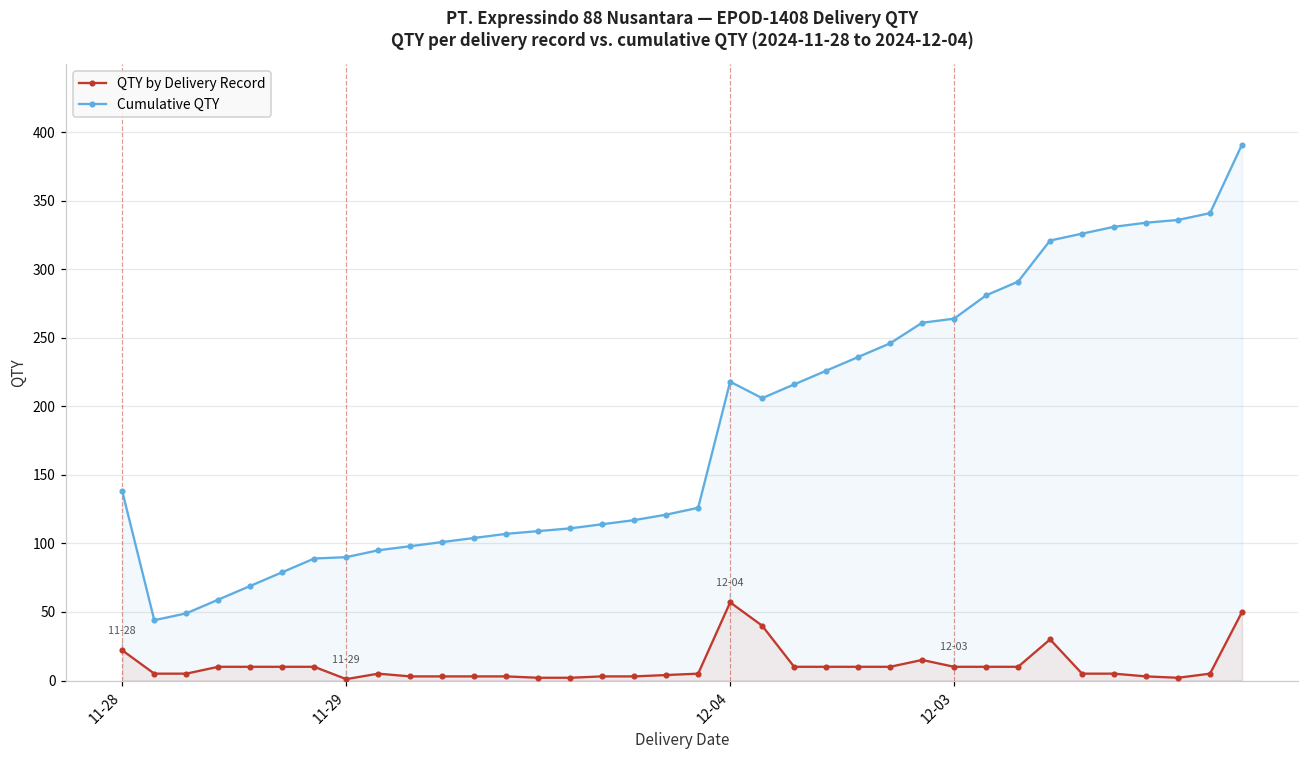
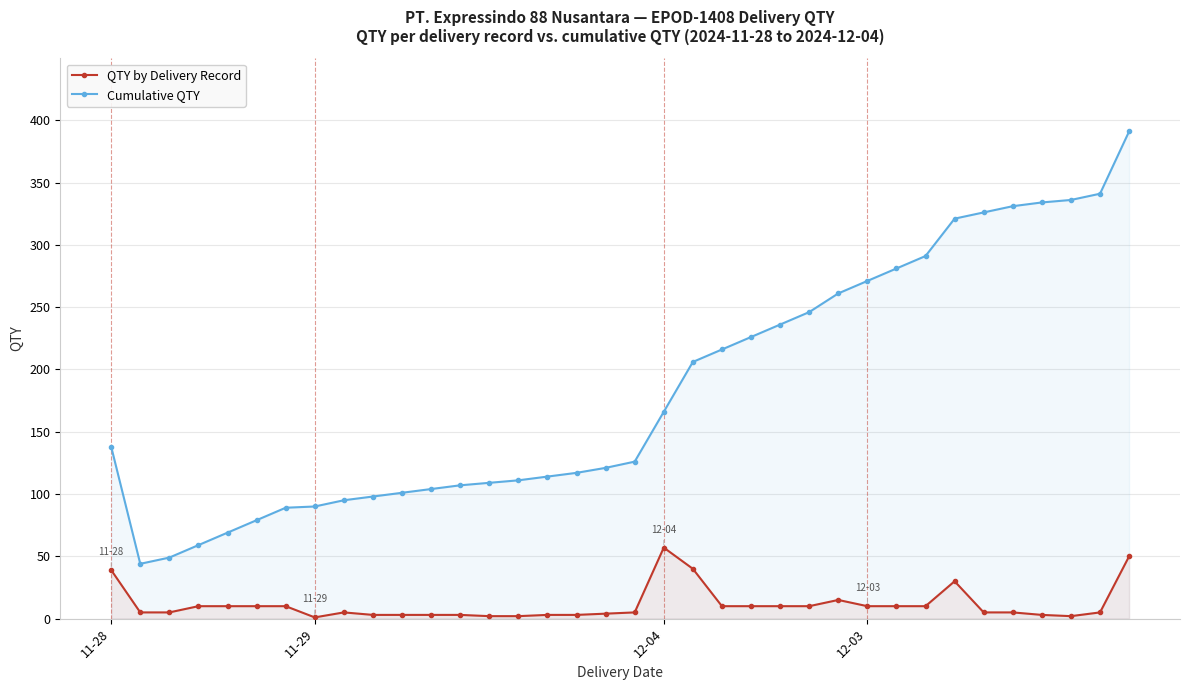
  {
    "QTY by Delivery Record": {
-     "11-28": 22
+     "11-28": 39
    },
    "Cumulative QTY": {
      "11-28": 138,
      "11-29": 90,
-     "12-04": 218,
-     "12-03": 264
+     "12-04": 166,
+     "12-03": 271
    }
  }
